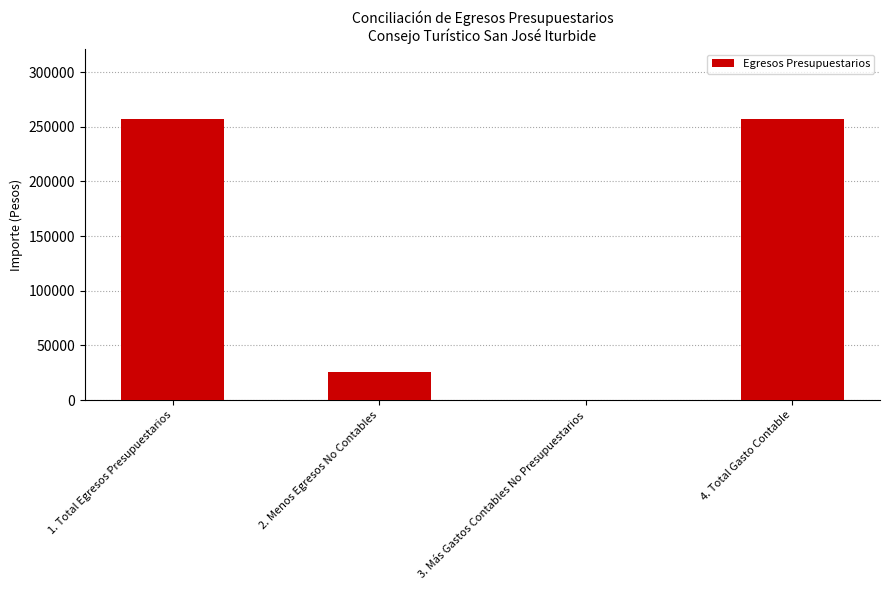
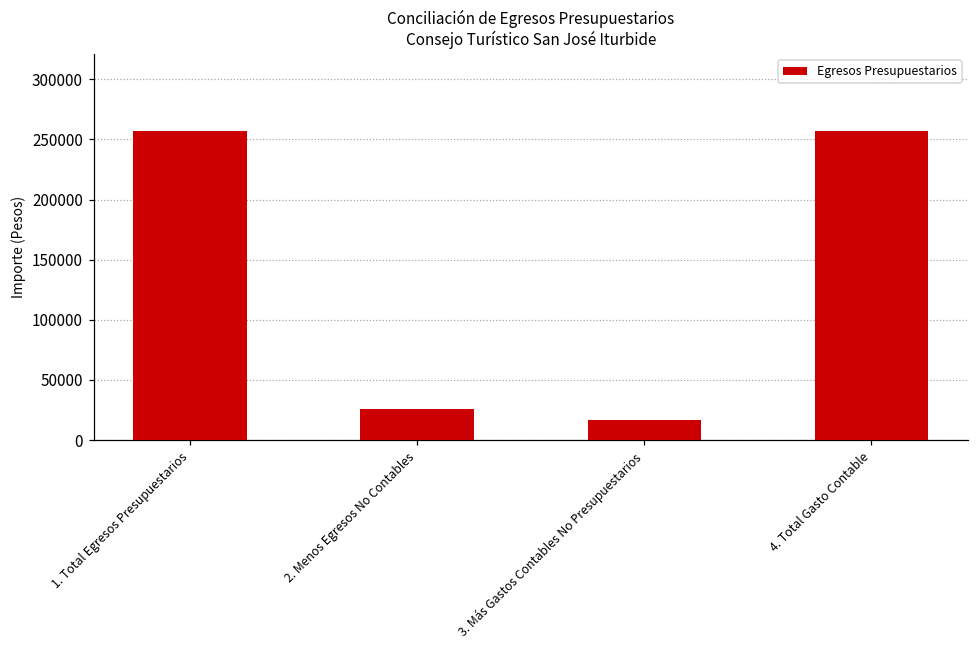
  {
    "1. Total Egresos Presupuestarios": 257000,
    "2. Menos Egresos No Contables": 26000,
-   "3. Más Gastos Contables No Presupuestarios": 0,
+   "3. Más Gastos Contables No Presupuestarios": 17000,
    "4. Total Gasto Contable": 257000
  }
